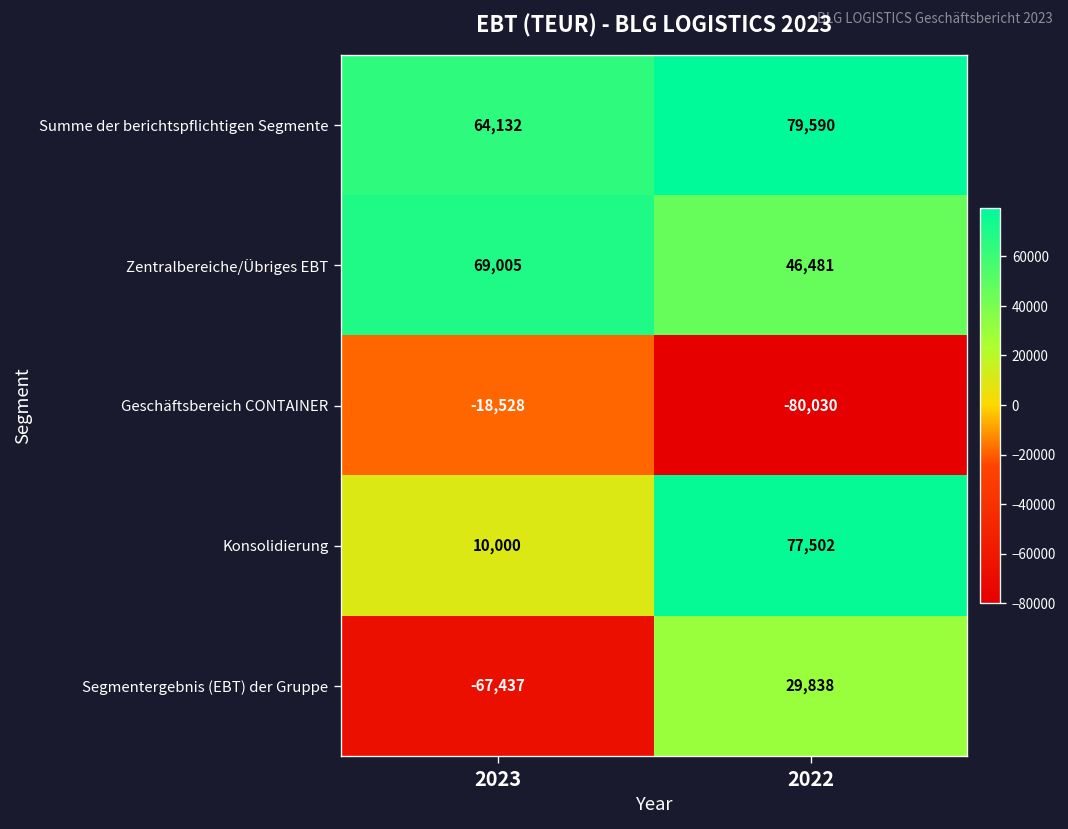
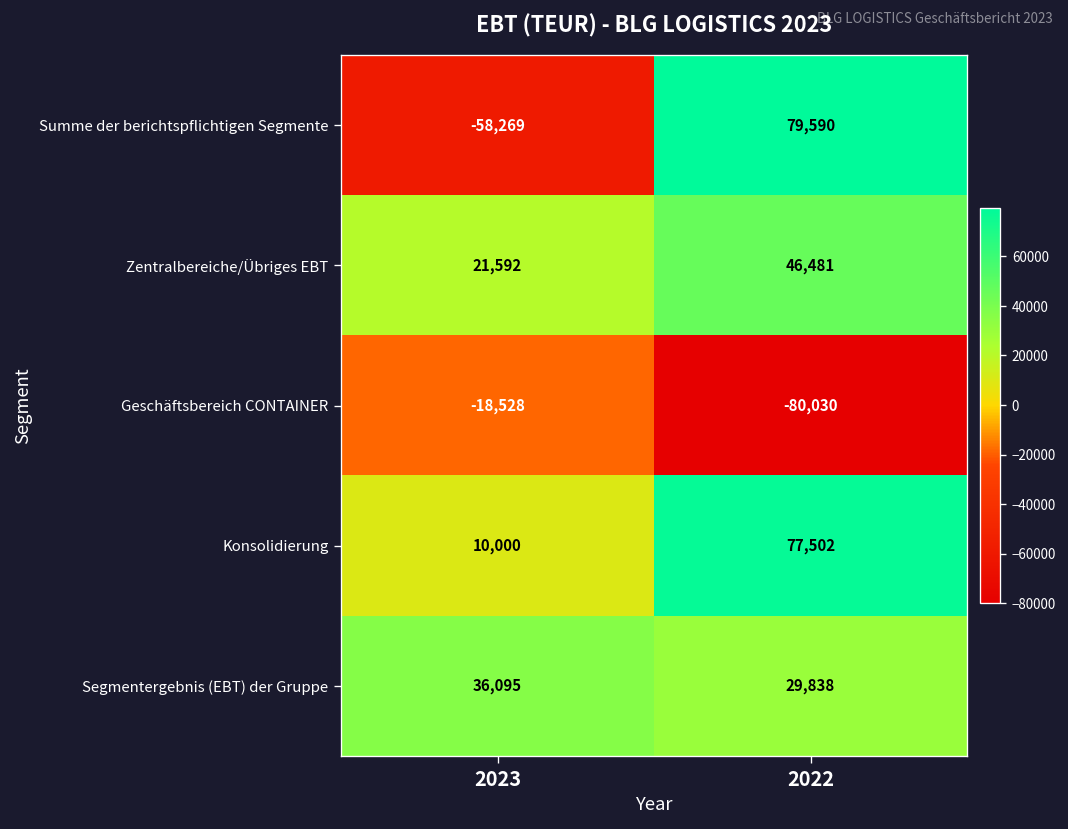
  {
    "Summe der berichtspflichtigen Segmente": {
-     "2023": "64,132",
+     "2023": "-58,269",
      "2022": "79,590"
    },
    "Zentralbereiche/Übriges EBT": {
-     "2023": "69,005",
+     "2023": "21,592",
      "2022": "46,481"
    },
    "Geschäftsbereich CONTAINER": {
      "2023": "-18,528",
      "2022": "-80,030"
    },
    "Konsolidierung": {
      "2023": "10,000",
      "2022": "77,502"
    },
    "Segmentergebnis (EBT) der Gruppe": {
-     "2023": "-67,437",
+     "2023": "36,095",
      "2022": "29,838"
    }
  }
